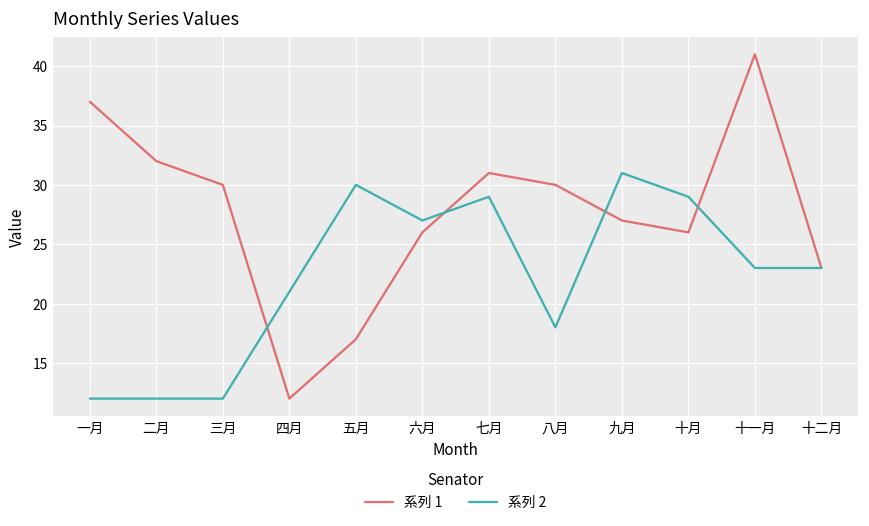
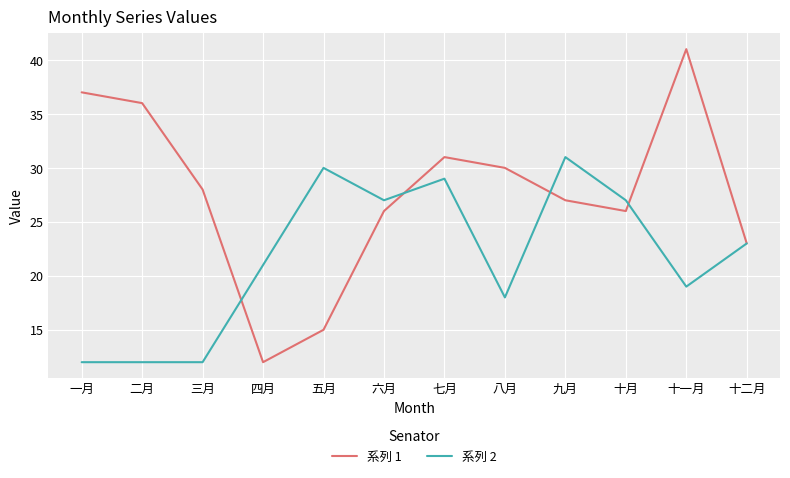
  {
    "系列 1": {
      "一月": 37,
-     "二月": 32,
-     "三月": 30,
+     "二月": 36,
+     "三月": 28,
      "四月": 12,
-     "五月": 17,
+     "五月": 15,
      "六月": 26,
      "七月": 31,
      "八月": 30,
      "九月": 27,
      "十月": 26,
      "十一月": 41
    },
    "系列 2": {
      "一月": 12,
      "二月": 12,
      "三月": 12,
      "四月": 21,
      "五月": 30,
      "六月": 27,
      "七月": 29,
      "八月": 18,
      "九月": 31,
-     "十月": 29,
-     "十一月": 23
+     "十月": 27,
+     "十一月": 19
    }
  }
